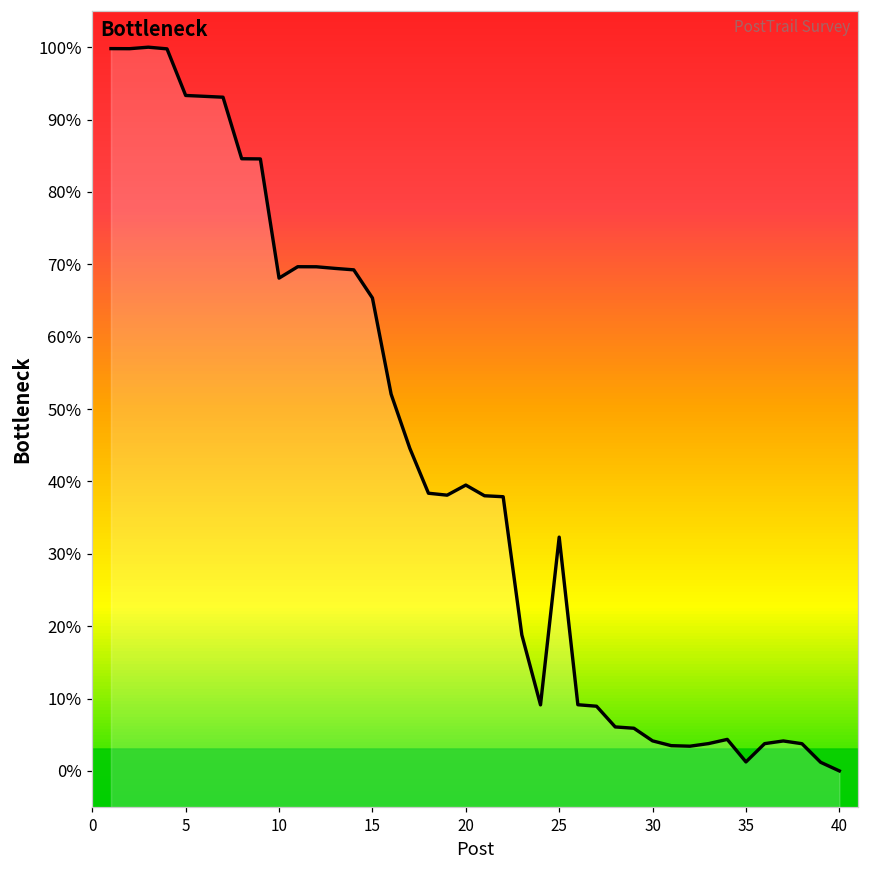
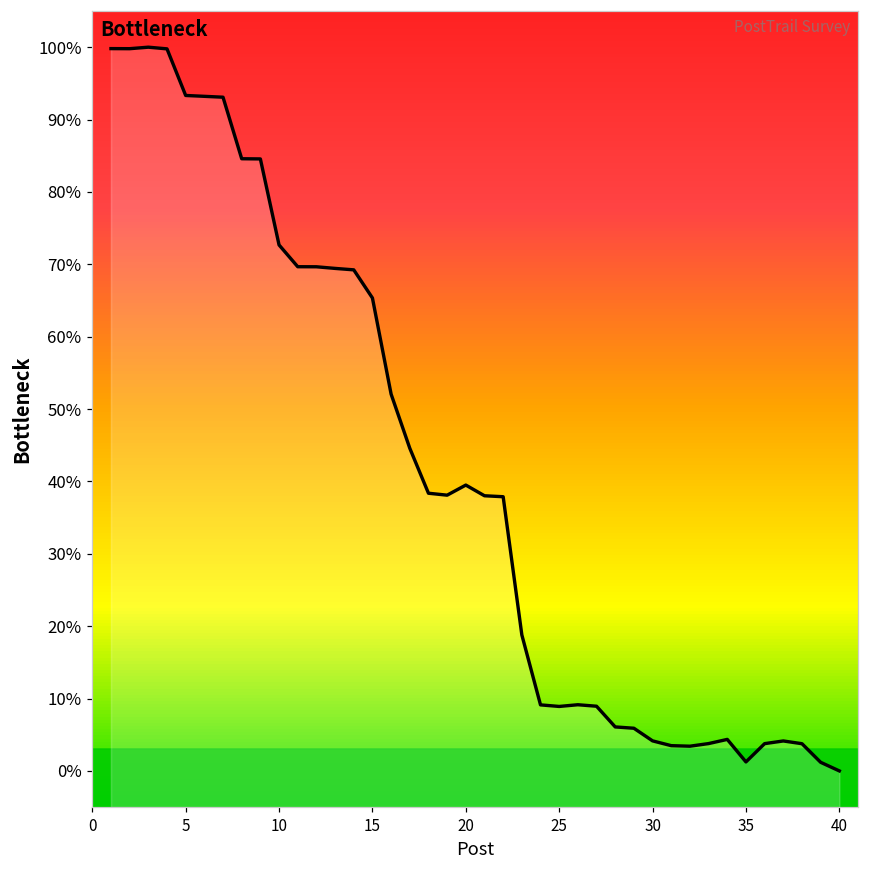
  {
    "5": "93%",
-   "10": "68%",
+   "10": "73%",
    "15": "65%",
    "20": "39%",
-   "25": "32%",
+   "25": "9%",
    "30": "4%"
  }
